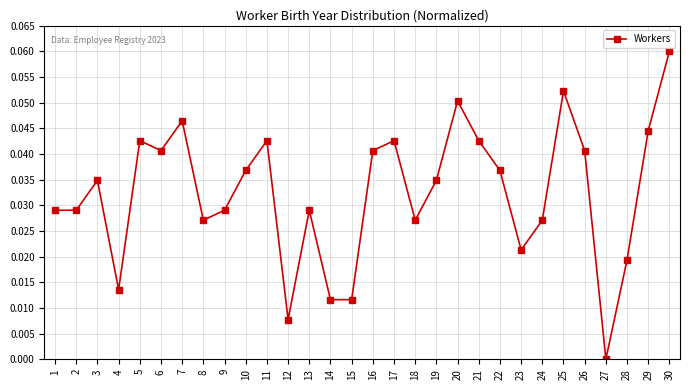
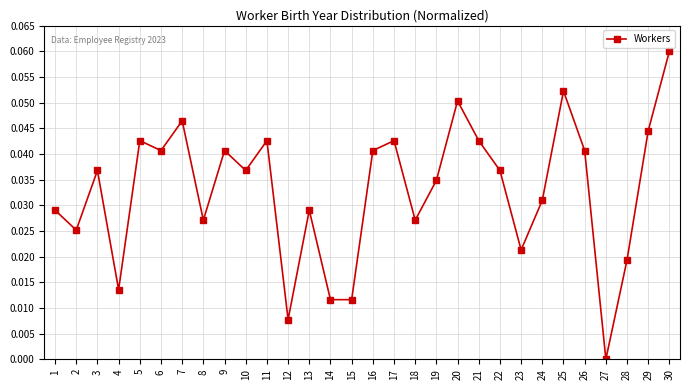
  {
    "1": 0.029,
-   "2": 0.029,
-   "3": 0.035,
+   "2": 0.025,
+   "3": 0.037,
    "4": 0.014,
    "5": 0.043,
    "6": 0.041,
    "7": 0.046,
    "8": 0.027,
-   "9": 0.029,
+   "9": 0.041,
    "10": 0.037,
    "11": 0.043,
    "12": 0.008,
    "13": 0.029,
    "14": 0.012,
    "15": 0.012,
    "16": 0.041,
    "17": 0.043,
    "18": 0.027,
    "19": 0.035,
    "20": 0.050,
    "21": 0.043,
    "22": 0.037,
    "23": 0.021,
-   "24": 0.027,
+   "24": 0.031,
    "25": 0.052,
    "26": 0.041,
    "27": 0.000,
    "28": 0.019,
    "29": 0.045,
    "30": 0.060
  }
